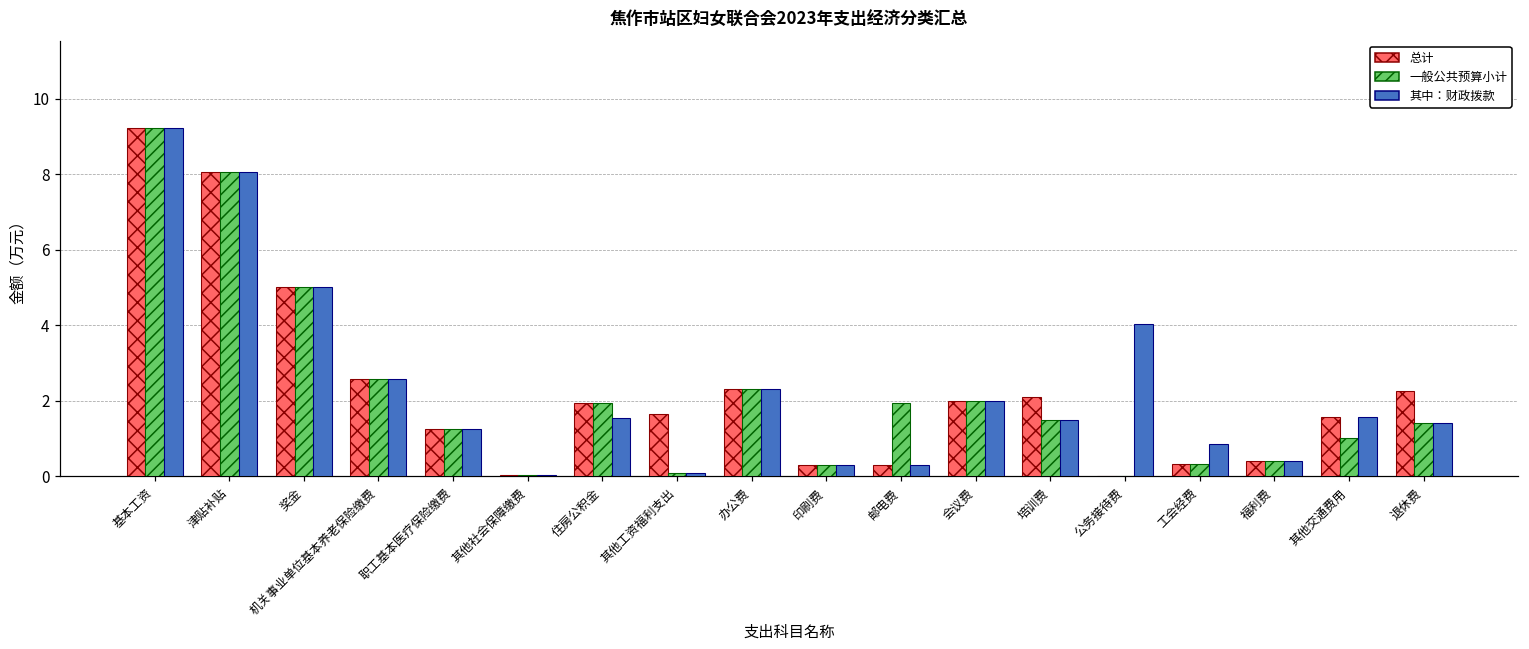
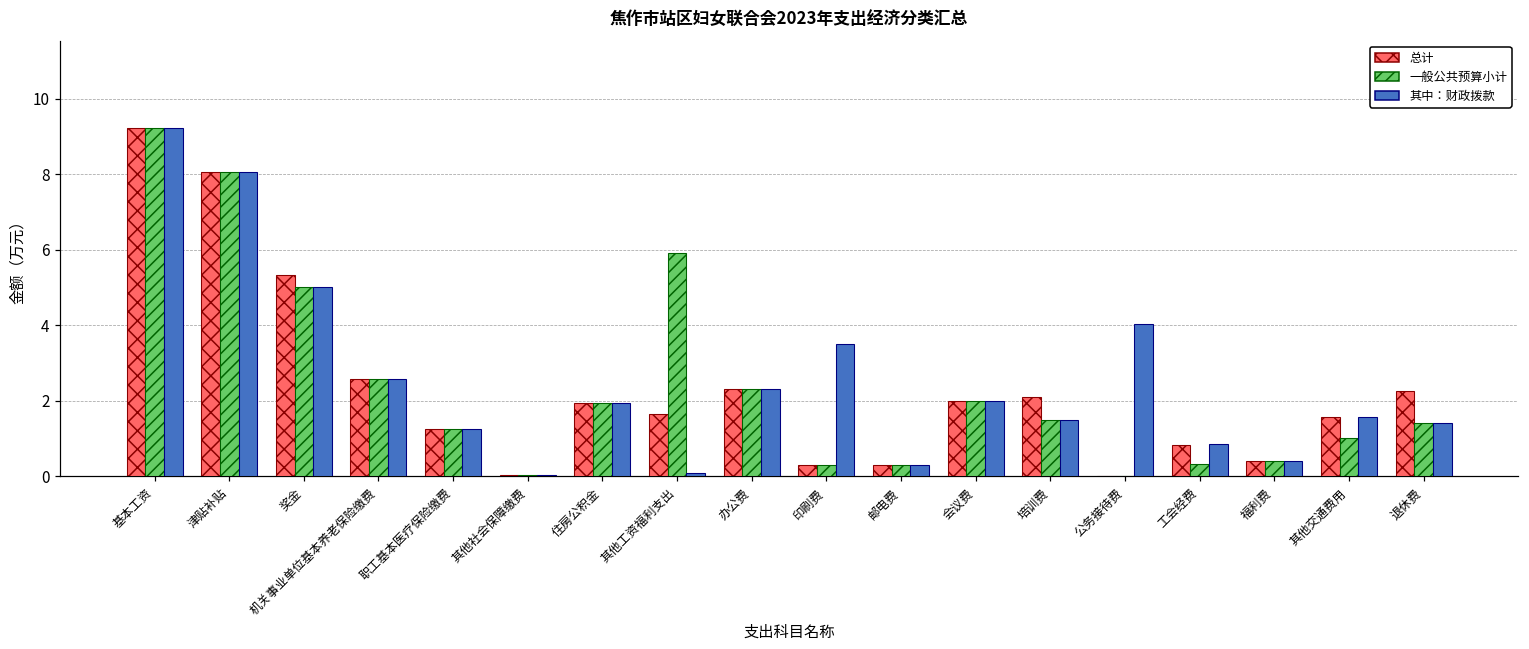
  {
    "总计": {
      "基本工资": 9.2,
      "津贴补贴": 8.1,
-     "奖金": 5.0,
+     "奖金": 5.3,
      "机关事业单位基本养老保险缴费": 2.6,
      "职工基本医疗保险缴费": 1.3,
      "住房公积金": 1.9,
      "其他工资福利支出": 1.7,
      "办公费": 2.3,
      "印刷费": 0.3,
      "邮电费": 0.3,
      "会议费": 2.0,
      "培训费": 2.1,
-     "工会经费": 0.3,
+     "工会经费": 0.8,
      "福利费": 0.4,
      "其他交通费用": 1.6,
      "退休费": 2.3
    },
    "一般公共预算小计": {
      "基本工资": 9.2,
      "津贴补贴": 8.1,
      "奖金": 5.0,
      "机关事业单位基本养老保险缴费": 2.6,
      "职工基本医疗保险缴费": 1.3,
      "住房公积金": 1.9,
-     "其他工资福利支出": 0.1,
+     "其他工资福利支出": 5.9,
      "办公费": 2.3,
      "印刷费": 0.3,
-     "邮电费": 1.9,
+     "邮电费": 0.3,
      "会议费": 2.0,
      "培训费": 1.5,
      "工会经费": 0.3,
      "福利费": 0.4,
      "其他交通费用": 1.0,
      "退休费": 1.4
    },
    "其中：财政拨款": {
      "基本工资": 9.2,
      "津贴补贴": 8.1,
      "奖金": 5.0,
      "机关事业单位基本养老保险缴费": 2.6,
      "职工基本医疗保险缴费": 1.3,
-     "住房公积金": 1.5,
+     "住房公积金": 1.9,
      "其他工资福利支出": 0.1,
      "办公费": 2.3,
-     "印刷费": 0.3,
+     "印刷费": 3.5,
      "邮电费": 0.3,
      "会议费": 2.0,
      "培训费": 1.5,
      "公务接待费": 4.0,
      "工会经费": 0.9,
      "福利费": 0.4,
      "其他交通费用": 1.6,
      "退休费": 1.4
    }
  }
